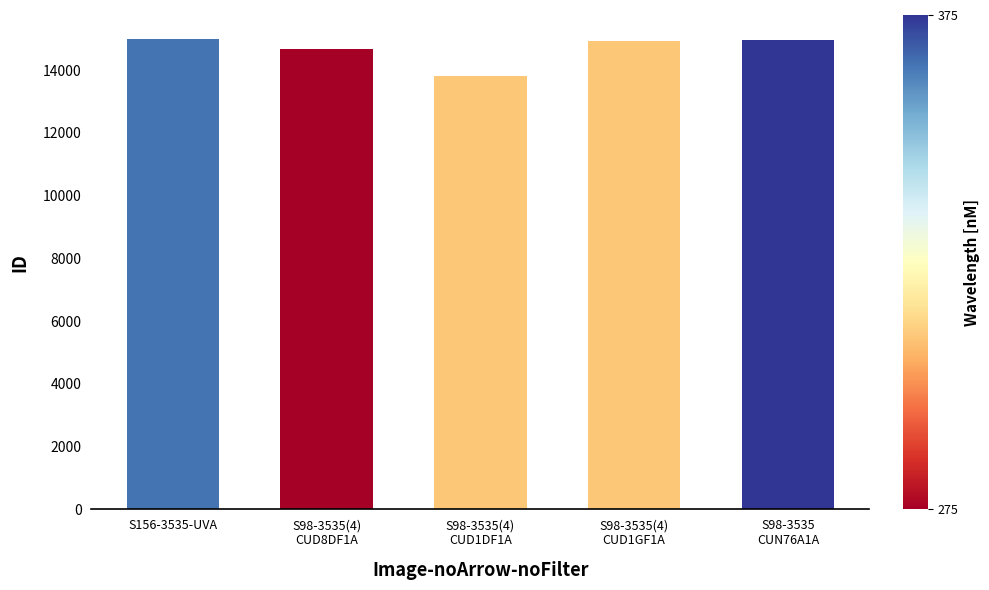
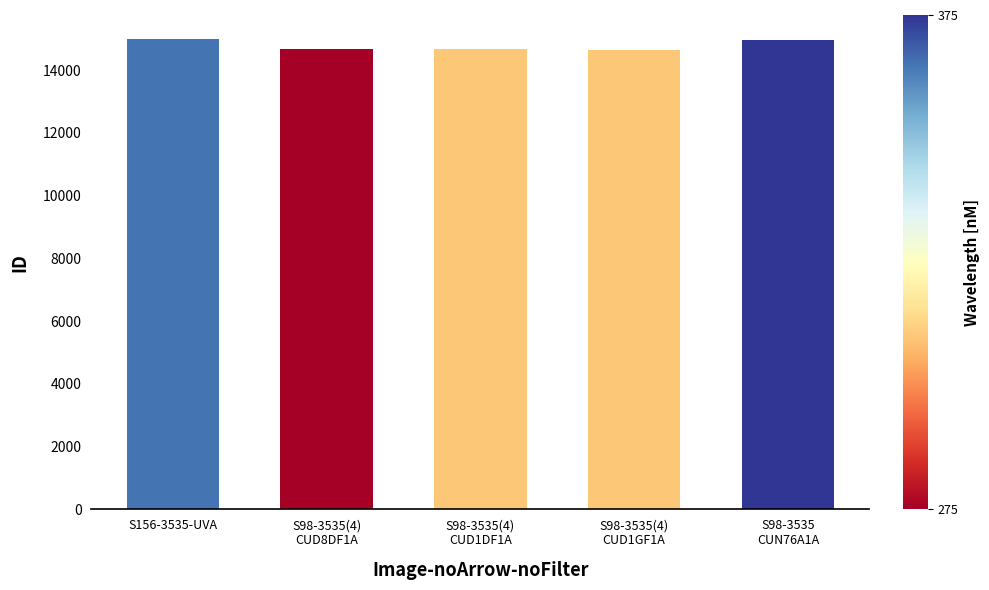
  {
    "S156-3535-UVA": 15000,
    "S98-3535(4) CUD8DF1A": 14700,
-   "S98-3535(4) CUD1DF1A": 13800,
-   "S98-3535(4) CUD1GF1A": 14900,
+   "S98-3535(4) CUD1DF1A": 14700,
+   "S98-3535(4) CUD1GF1A": 14700,
    "S98-3535 CUN76A1A": 15000
  }
